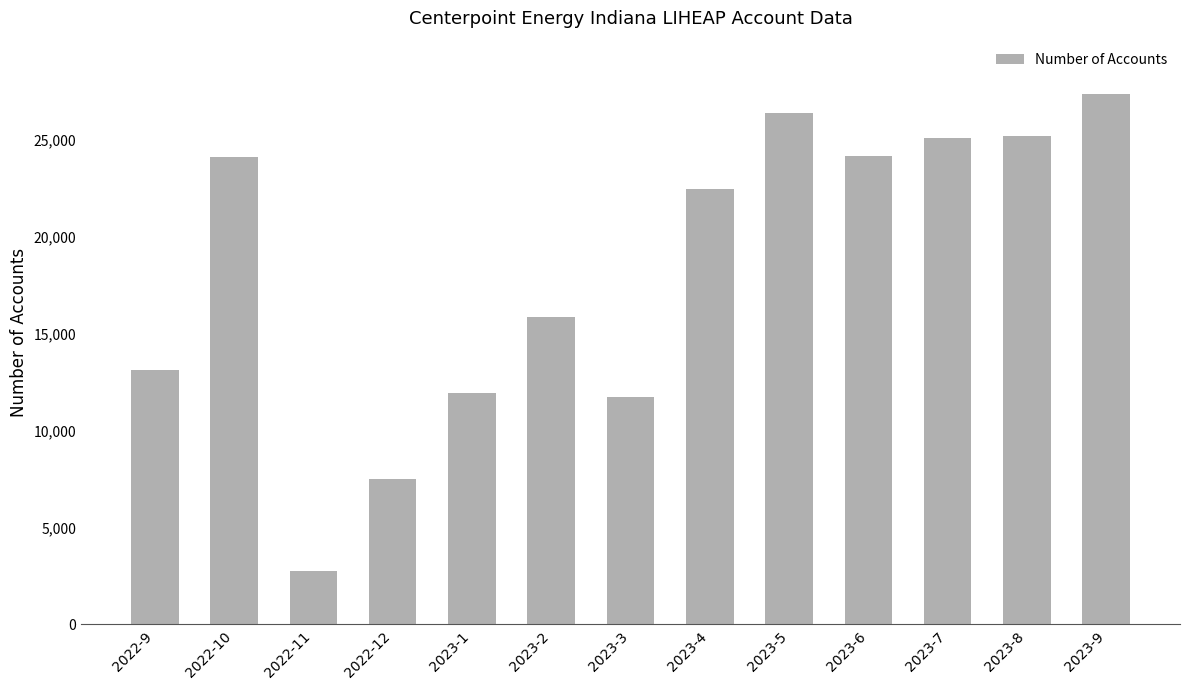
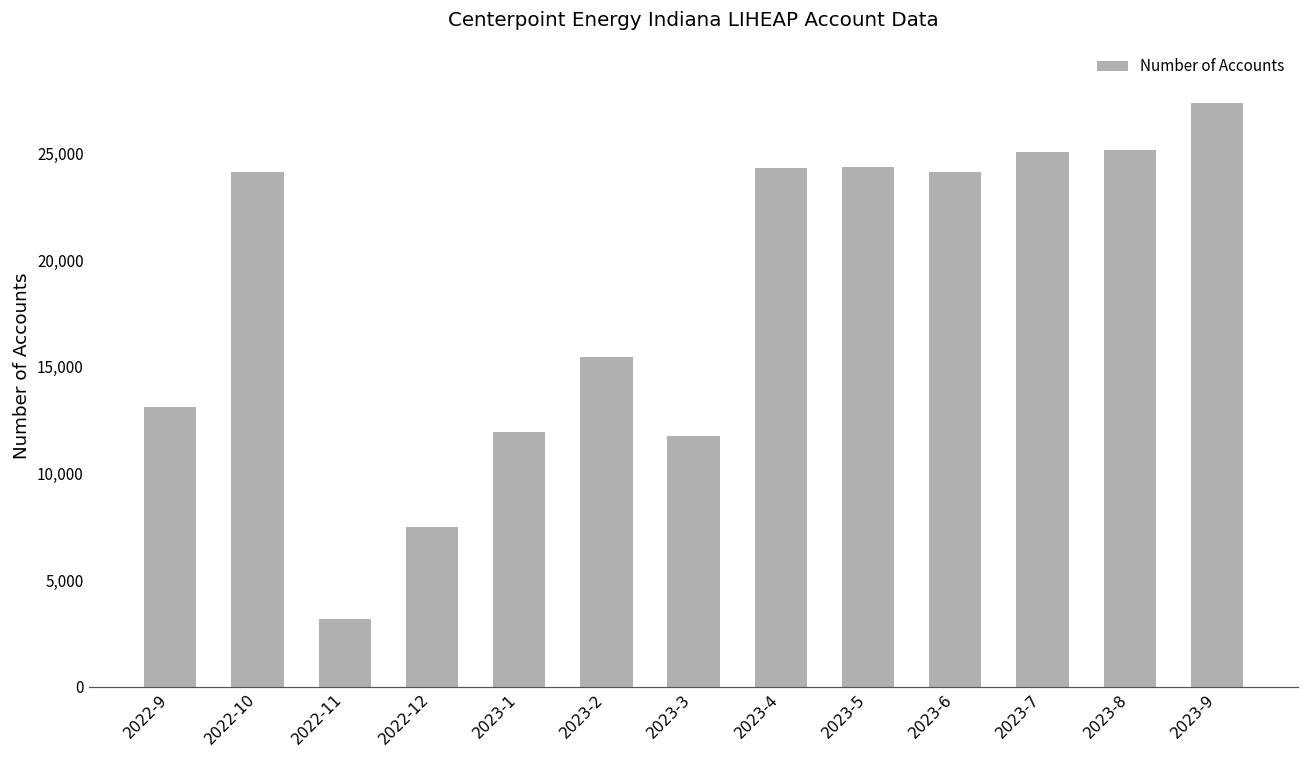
  {
    "2022-9": "13,100",
    "2022-10": "24,100",
-   "2022-11": "2,700",
+   "2022-11": "3,200",
    "2022-12": "7,500",
    "2023-1": "12,000",
-   "2023-2": "15,900",
+   "2023-2": "15,400",
    "2023-3": "11,700",
-   "2023-4": "22,400",
-   "2023-5": "26,400",
+   "2023-4": "24,300",
+   "2023-5": "24,300",
    "2023-6": "24,100",
    "2023-7": "25,100",
    "2023-8": "25,200",
    "2023-9": "27,300"
  }
